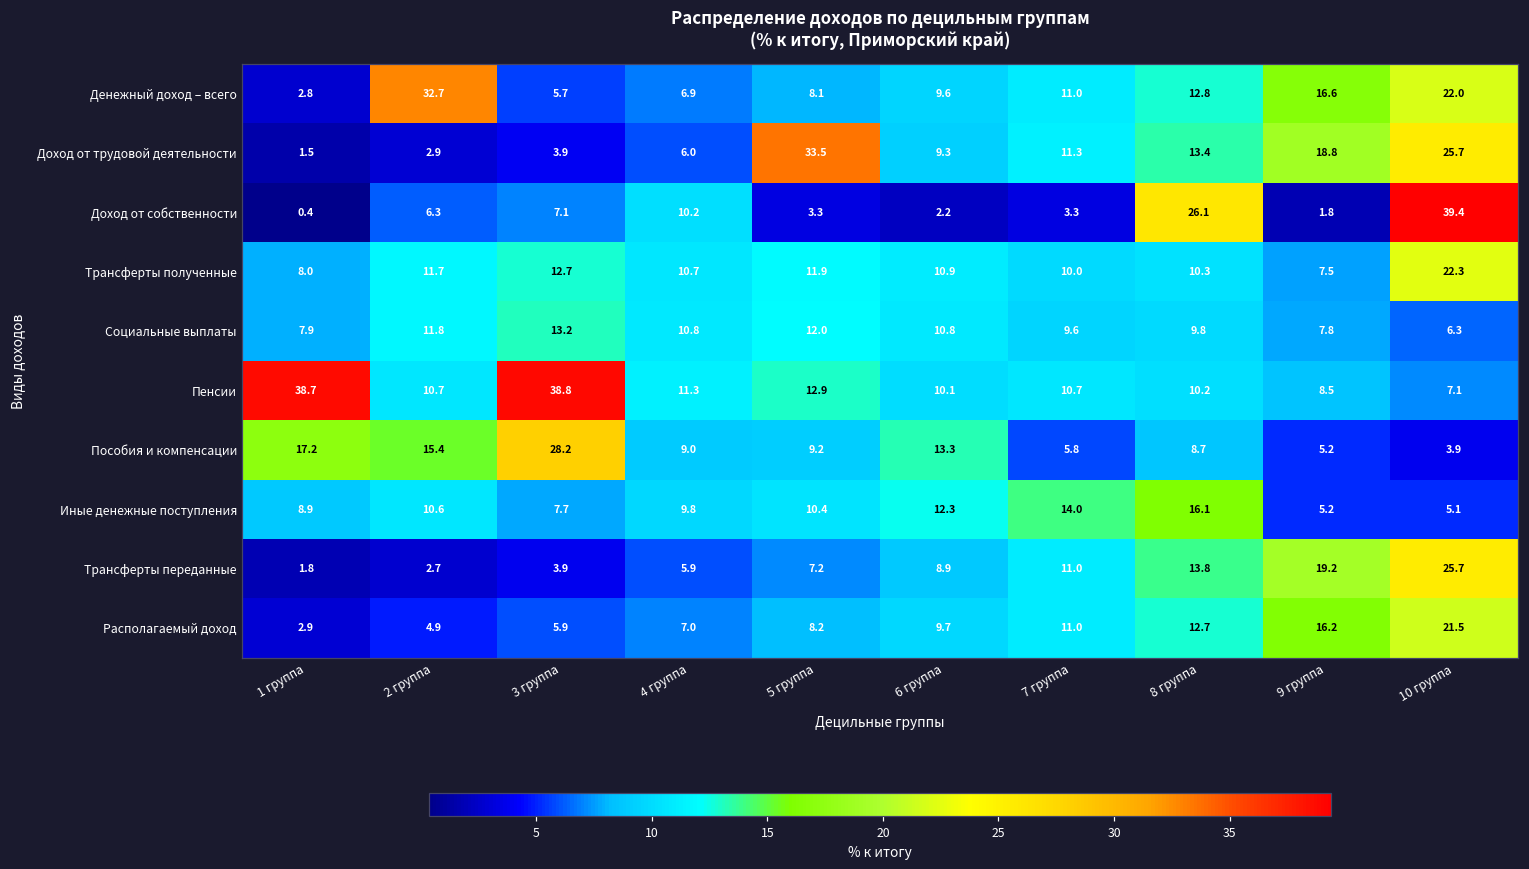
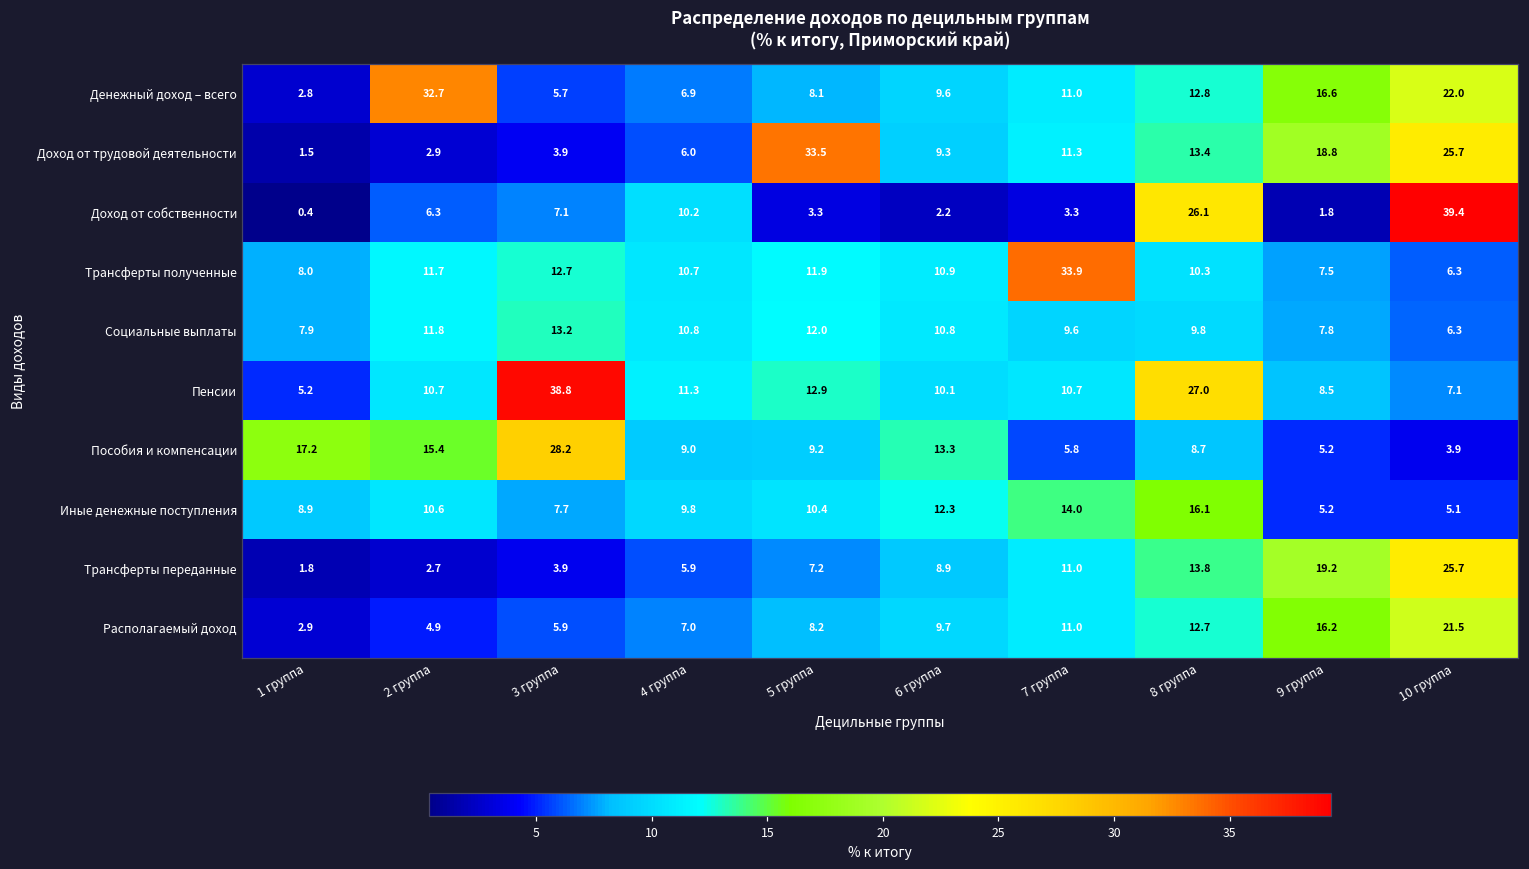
  {
    "Денежный доход – всего": {
      "1 группа": 2.8,
      "2 группа": 32.7,
      "3 группа": 5.7,
      "4 группа": 6.9,
      "5 группа": 8.1,
      "6 группа": 9.6,
      "7 группа": 11.0,
      "8 группа": 12.8,
      "9 группа": 16.6,
      "10 группа": 22.0
    },
    "Доход от трудовой деятельности": {
      "1 группа": 1.5,
      "2 группа": 2.9,
      "3 группа": 3.9,
      "4 группа": 6.0,
      "5 группа": 33.5,
      "6 группа": 9.3,
      "7 группа": 11.3,
      "8 группа": 13.4,
      "9 группа": 18.8,
      "10 группа": 25.7
    },
    "Доход от собственности": {
      "1 группа": 0.4,
      "2 группа": 6.3,
      "3 группа": 7.1,
      "4 группа": 10.2,
      "5 группа": 3.3,
      "6 группа": 2.2,
      "7 группа": 3.3,
      "8 группа": 26.1,
      "9 группа": 1.8,
      "10 группа": 39.4
    },
    "Трансферты полученные": {
      "1 группа": 8.0,
      "2 группа": 11.7,
      "3 группа": 12.7,
      "4 группа": 10.7,
      "5 группа": 11.9,
      "6 группа": 10.9,
-     "7 группа": 10.0,
+     "7 группа": 33.9,
      "8 группа": 10.3,
      "9 группа": 7.5,
-     "10 группа": 22.3
+     "10 группа": 6.3
    },
    "Социальные выплаты": {
      "1 группа": 7.9,
      "2 группа": 11.8,
      "3 группа": 13.2,
      "4 группа": 10.8,
      "5 группа": 12.0,
      "6 группа": 10.8,
      "7 группа": 9.6,
      "8 группа": 9.8,
      "9 группа": 7.8,
      "10 группа": 6.3
    },
    "Пенсии": {
-     "1 группа": 38.7,
+     "1 группа": 5.2,
      "2 группа": 10.7,
      "3 группа": 38.8,
      "4 группа": 11.3,
      "5 группа": 12.9,
      "6 группа": 10.1,
      "7 группа": 10.7,
-     "8 группа": 10.2,
+     "8 группа": 27.0,
      "9 группа": 8.5,
      "10 группа": 7.1
    },
    "Пособия и компенсации": {
      "1 группа": 17.2,
      "2 группа": 15.4,
      "3 группа": 28.2,
      "4 группа": 9.0,
      "5 группа": 9.2,
      "6 группа": 13.3,
      "7 группа": 5.8,
      "8 группа": 8.7,
      "9 группа": 5.2,
      "10 группа": 3.9
    },
    "Иные денежные поступления": {
      "1 группа": 8.9,
      "2 группа": 10.6,
      "3 группа": 7.7,
      "4 группа": 9.8,
      "5 группа": 10.4,
      "6 группа": 12.3,
      "7 группа": 14.0,
      "8 группа": 16.1,
      "9 группа": 5.2,
      "10 группа": 5.1
    },
    "Трансферты переданные": {
      "1 группа": 1.8,
      "2 группа": 2.7,
      "3 группа": 3.9,
      "4 группа": 5.9,
      "5 группа": 7.2,
      "6 группа": 8.9,
      "7 группа": 11.0,
      "8 группа": 13.8,
      "9 группа": 19.2,
      "10 группа": 25.7
    },
    "Располагаемый доход": {
      "1 группа": 2.9,
      "2 группа": 4.9,
      "3 группа": 5.9,
      "4 группа": 7.0,
      "5 группа": 8.2,
      "6 группа": 9.7,
      "7 группа": 11.0,
      "8 группа": 12.7,
      "9 группа": 16.2,
      "10 группа": 21.5
    }
  }
